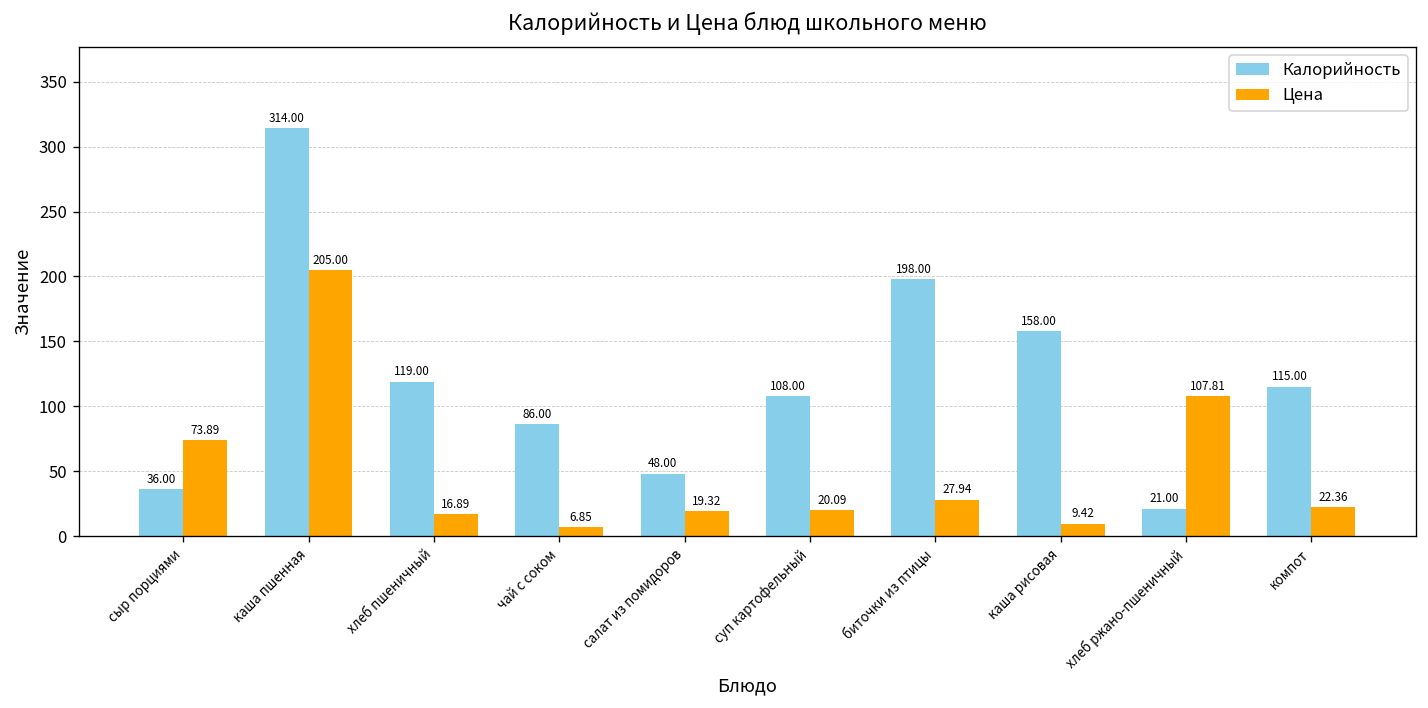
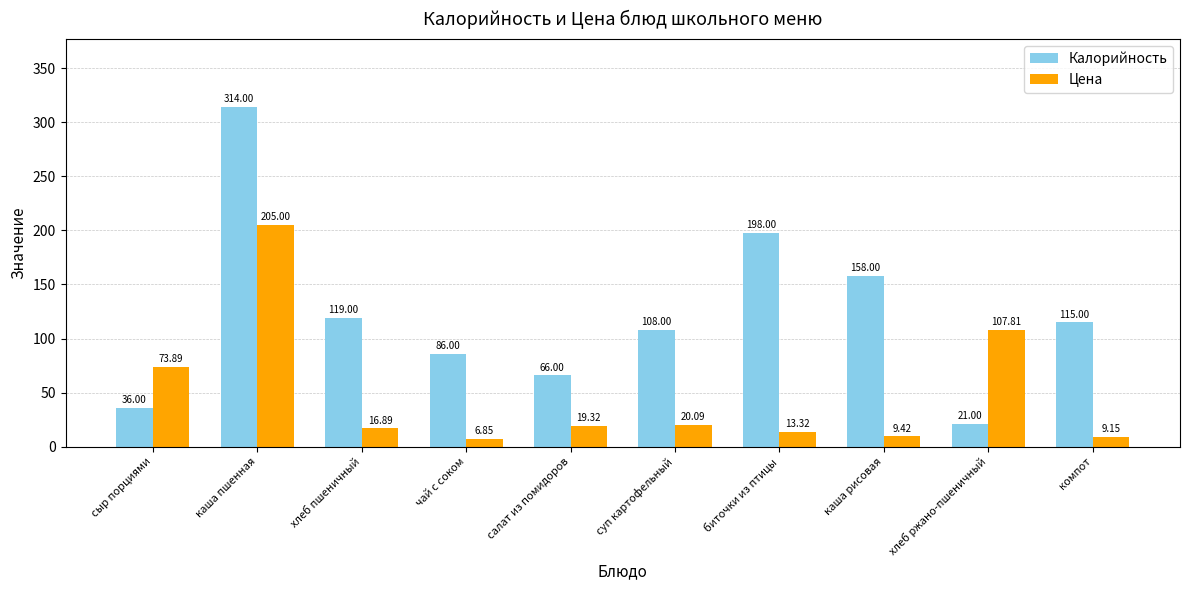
  {
    "Калорийность": {
      "сыр порциями": 36.00,
      "каша пшенная": 314.00,
      "хлеб пшеничный": 119.00,
      "чай с соком": 86.00,
-     "салат из помидоров": 48.00,
+     "салат из помидоров": 66.00,
      "суп картофельный": 108.00,
      "биточки из птицы": 198.00,
      "каша рисовая": 158.00,
      "хлеб ржано-пшеничный": 21.00,
      "компот": 115.00
    },
    "Цена": {
      "сыр порциями": 73.89,
      "каша пшенная": 205.00,
      "хлеб пшеничный": 16.89,
      "чай с соком": 6.85,
      "салат из помидоров": 19.32,
      "суп картофельный": 20.09,
-     "биточки из птицы": 27.94,
+     "биточки из птицы": 13.32,
      "каша рисовая": 9.42,
      "хлеб ржано-пшеничный": 107.81,
-     "компот": 22.36
+     "компот": 9.15
    }
  }
